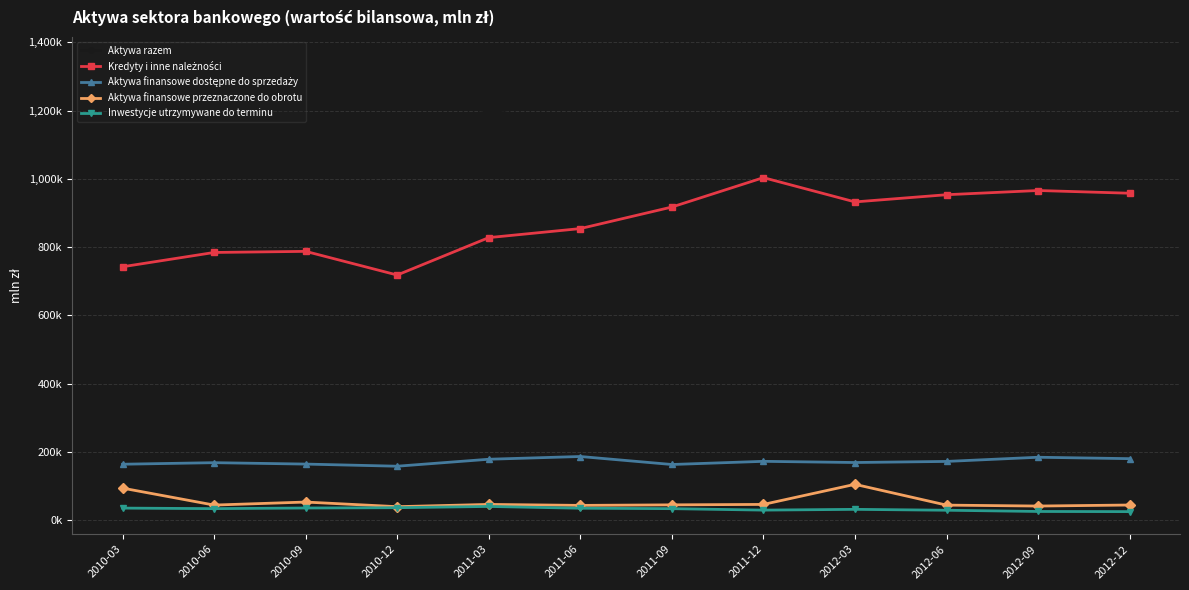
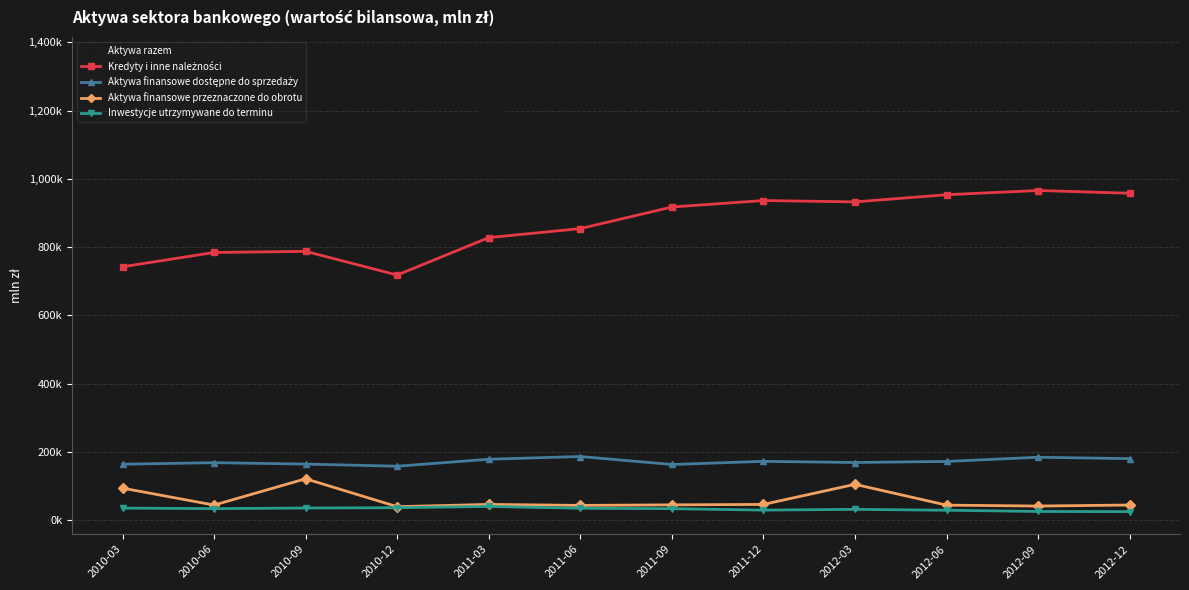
  {
    "Aktywa razem": {
      "2010-03": "1,080,000",
      "2010-06": "1,130,000",
      "2010-09": "1,140,000",
      "2010-12": "1,160,000",
      "2011-03": "1,200,000",
      "2011-06": "1,220,000",
      "2011-09": "1,280,000",
      "2011-12": "1,290,000",
      "2012-03": "1,300,000",
      "2012-06": "1,310,000",
      "2012-09": "1,330,000",
      "2012-12": "1,350,000"
    },
    "Kredyty i inne należności": {
      "2010-03": "740,000",
      "2010-06": "780,000",
      "2010-09": "790,000",
      "2010-12": "720,000",
      "2011-03": "830,000",
      "2011-06": "850,000",
      "2011-09": "920,000",
-     "2011-12": "1,000,000",
+     "2011-12": "940,000",
      "2012-03": "930,000",
      "2012-06": "950,000",
      "2012-09": "970,000",
      "2012-12": "960,000"
    },
    "Aktywa finansowe przeznaczone do obrotu": {
      "2010-03": "90,000",
      "2010-06": "40,000",
-     "2010-09": "50,000",
+     "2010-09": "120,000",
      "2011-06": "40,000",
      "2011-09": "50,000",
      "2011-12": "50,000",
      "2012-03": "110,000",
      "2012-06": "40,000",
      "2012-09": "40,000",
      "2012-12": "40,000"
    }
  }
